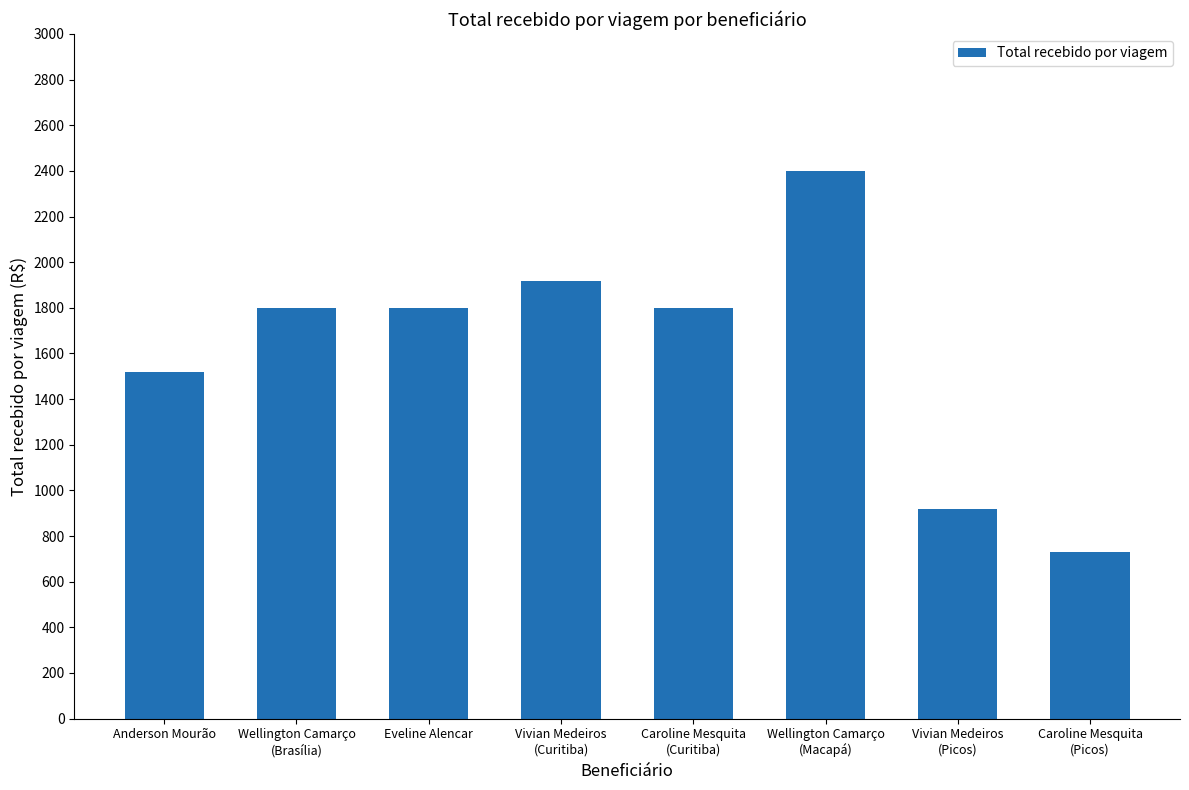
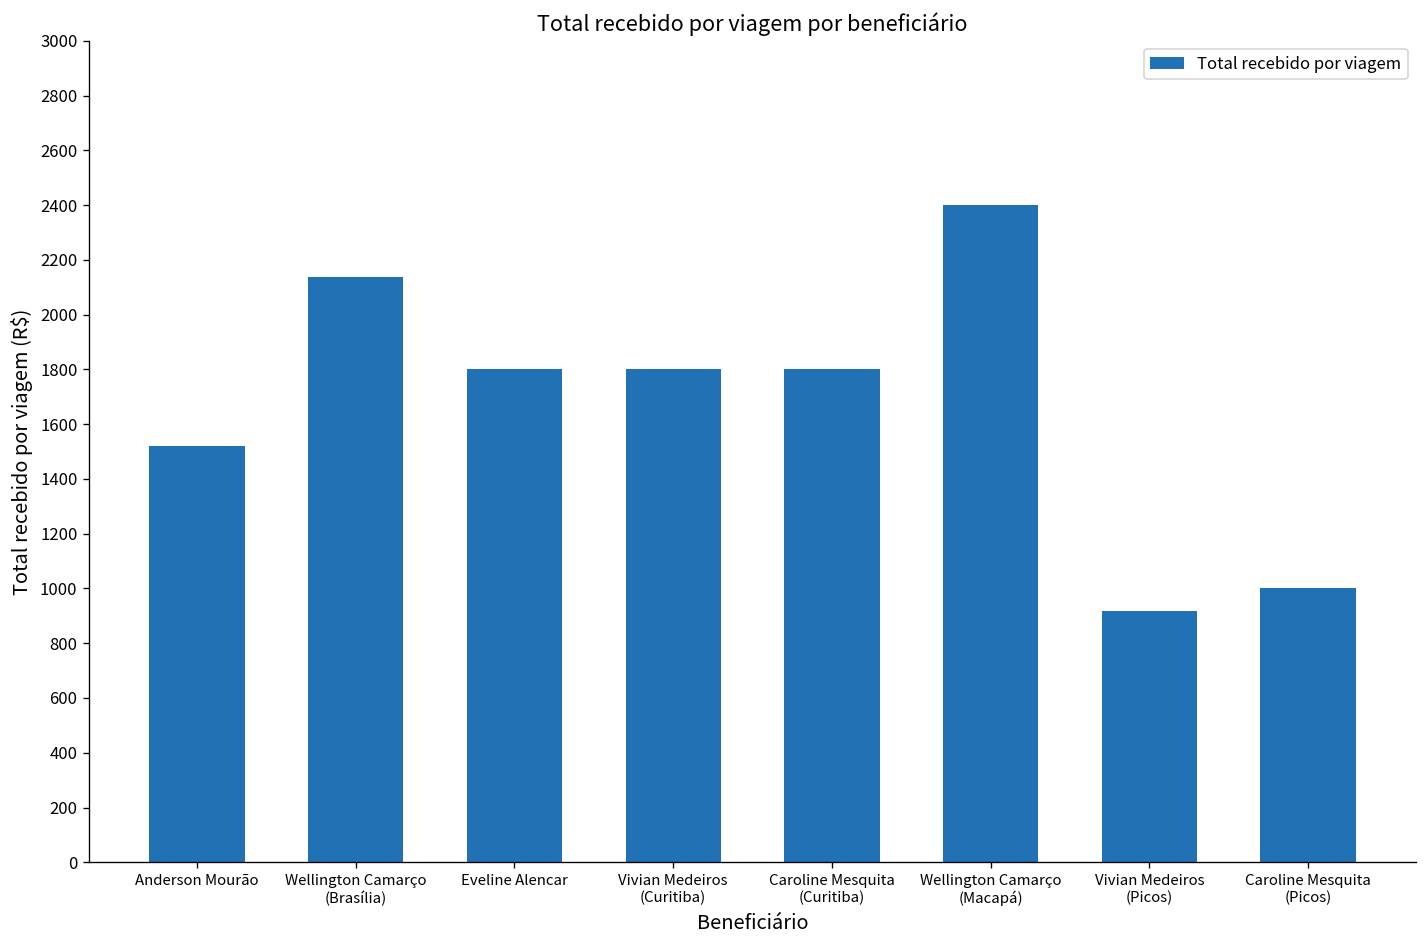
  {
    "Anderson Mourão": 1520,
-   "Wellington Camarço (Brasília)": 1800,
+   "Wellington Camarço (Brasília)": 2140,
    "Eveline Alencar": 1800,
-   "Vivian Medeiros (Curitiba)": 1920,
+   "Vivian Medeiros (Curitiba)": 1800,
    "Caroline Mesquita (Curitiba)": 1800,
    "Wellington Camarço (Macapá)": 2400,
    "Vivian Medeiros (Picos)": 920,
-   "Caroline Mesquita (Picos)": 730
+   "Caroline Mesquita (Picos)": 1000
  }
